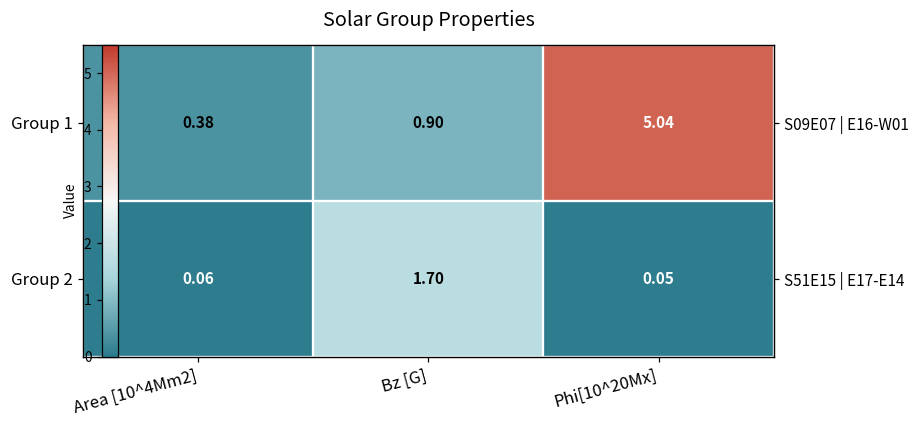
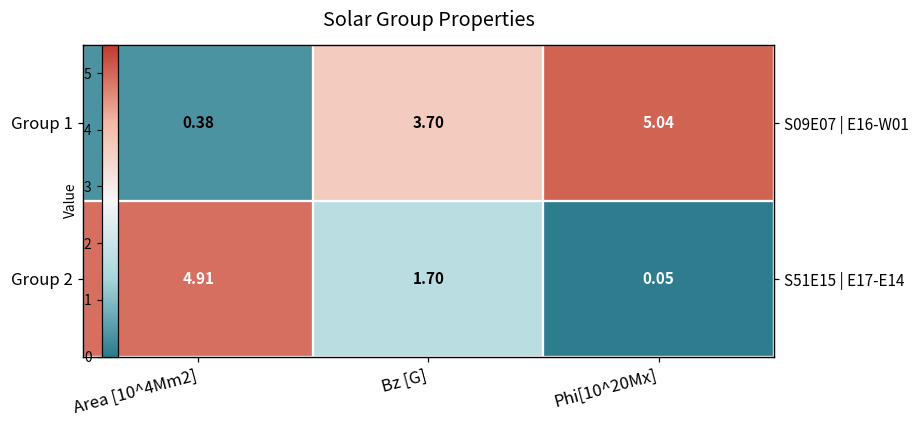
  {
    "Group 1": {
      "Area [10^4Mm2]": 0.38,
-     "Bz [G]": 0.90,
+     "Bz [G]": 3.70,
      "Phi[10^20Mx]": 5.04
    },
    "Group 2": {
-     "Area [10^4Mm2]": 0.06,
+     "Area [10^4Mm2]": 4.91,
      "Bz [G]": 1.70,
      "Phi[10^20Mx]": 0.05
    }
  }
